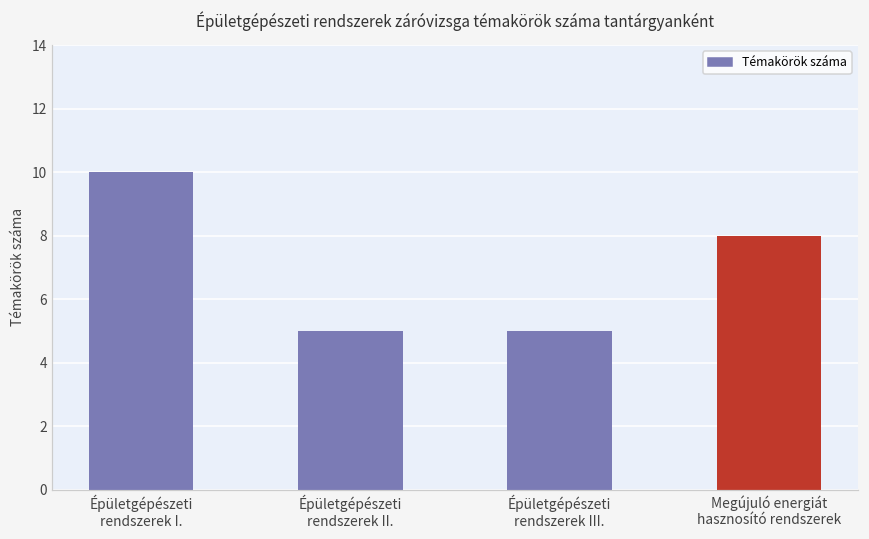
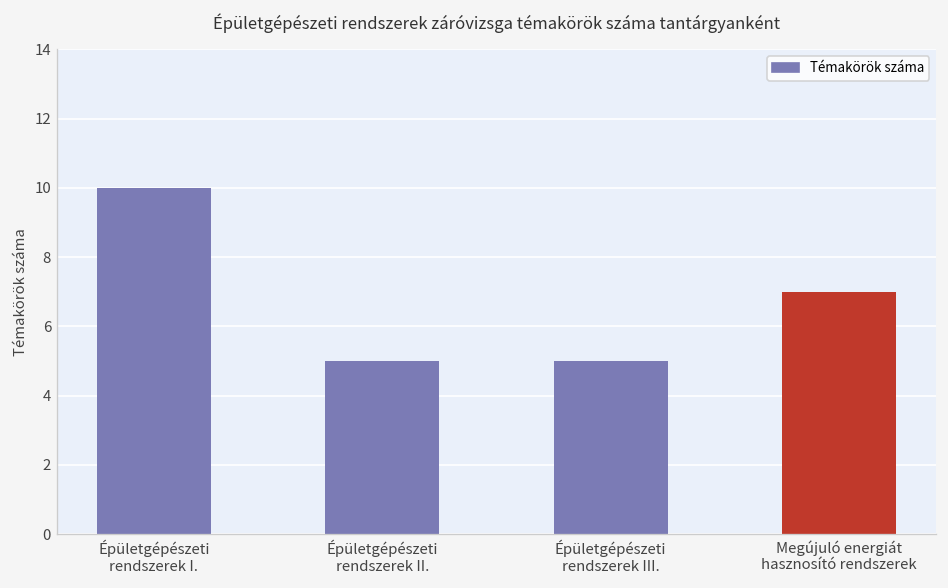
  {
    "Épületgépészeti rendszerek I.": 10,
    "Épületgépészeti rendszerek II.": 5,
    "Épületgépészeti rendszerek III.": 5,
-   "Megújuló energiát hasznosító rendszerek": 8
+   "Megújuló energiát hasznosító rendszerek": 7
  }
